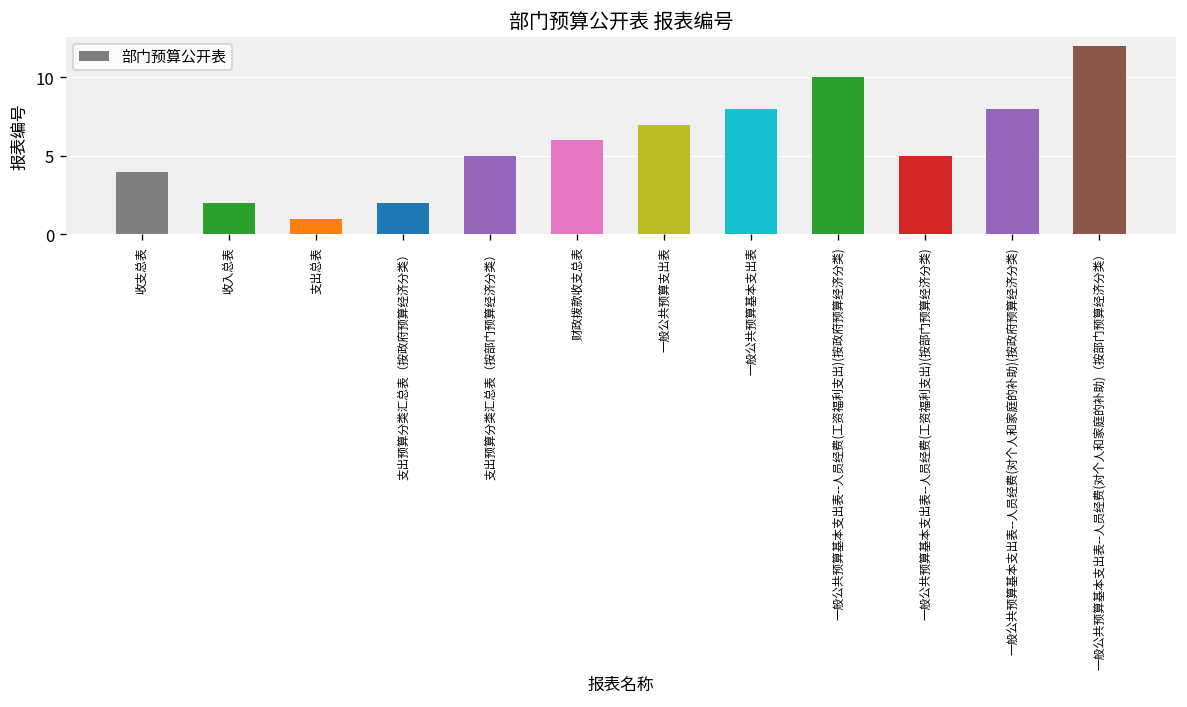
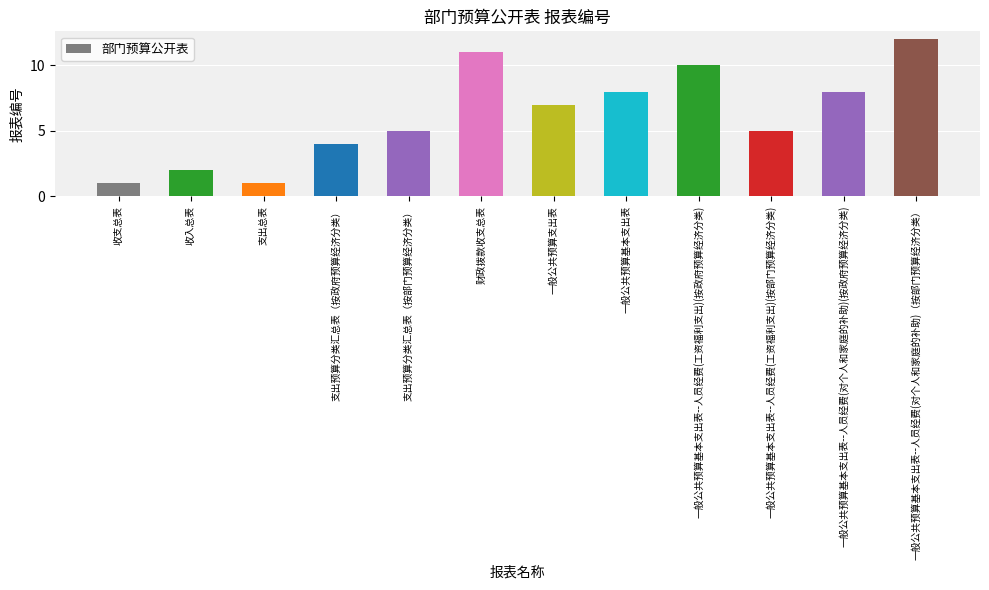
  {
-   "收支总表": 4,
+   "收支总表": 1,
    "收入总表": 2,
    "支出总表": 1,
-   "支出预算分类汇总表（按政府预算经济分类）": 2,
+   "支出预算分类汇总表（按政府预算经济分类）": 4,
    "支出预算分类汇总表（按部门预算经济分类）": 5,
-   "财政拨款收支总表": 6,
+   "财政拨款收支总表": 11,
    "一般公共预算支出表": 7,
    "一般公共预算基本支出表": 8,
    "一般公共预算基本支出表--人员经费(工资福利支出)(按政府预算经济分类)": 10,
    "一般公共预算基本支出表--人员经费(工资福利支出)(按部门预算经济分类)": 5,
    "一般公共预算基本支出表--人员经费(对个人和家庭的补助)(按政府预算经济分类)": 8,
    "一般公共预算基本支出表--人员经费(对个人和家庭的补助)（按部门预算经济分类）": 12
  }
